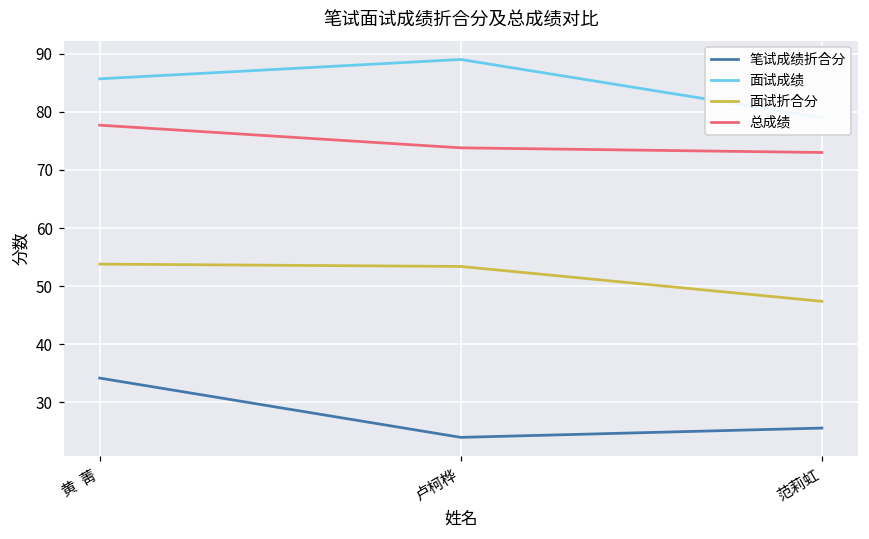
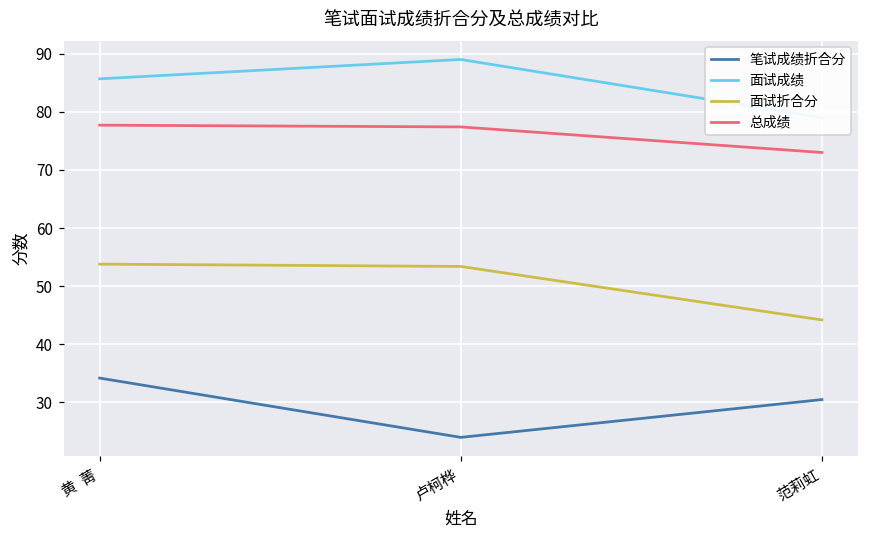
  {
    "笔试成绩折合分": {
      "黄 菁": 34,
      "卢柯桦": 24,
-     "范莉虹": 26
+     "范莉虹": 31
    },
    "面试成绩": {
      "黄 菁": 86,
      "卢柯桦": 89
    },
    "面试折合分": {
      "黄 菁": 54,
      "卢柯桦": 53,
-     "范莉虹": 47
+     "范莉虹": 44
    },
    "总成绩": {
      "黄 菁": 78,
-     "卢柯桦": 74,
+     "卢柯桦": 77,
      "范莉虹": 73
    }
  }
